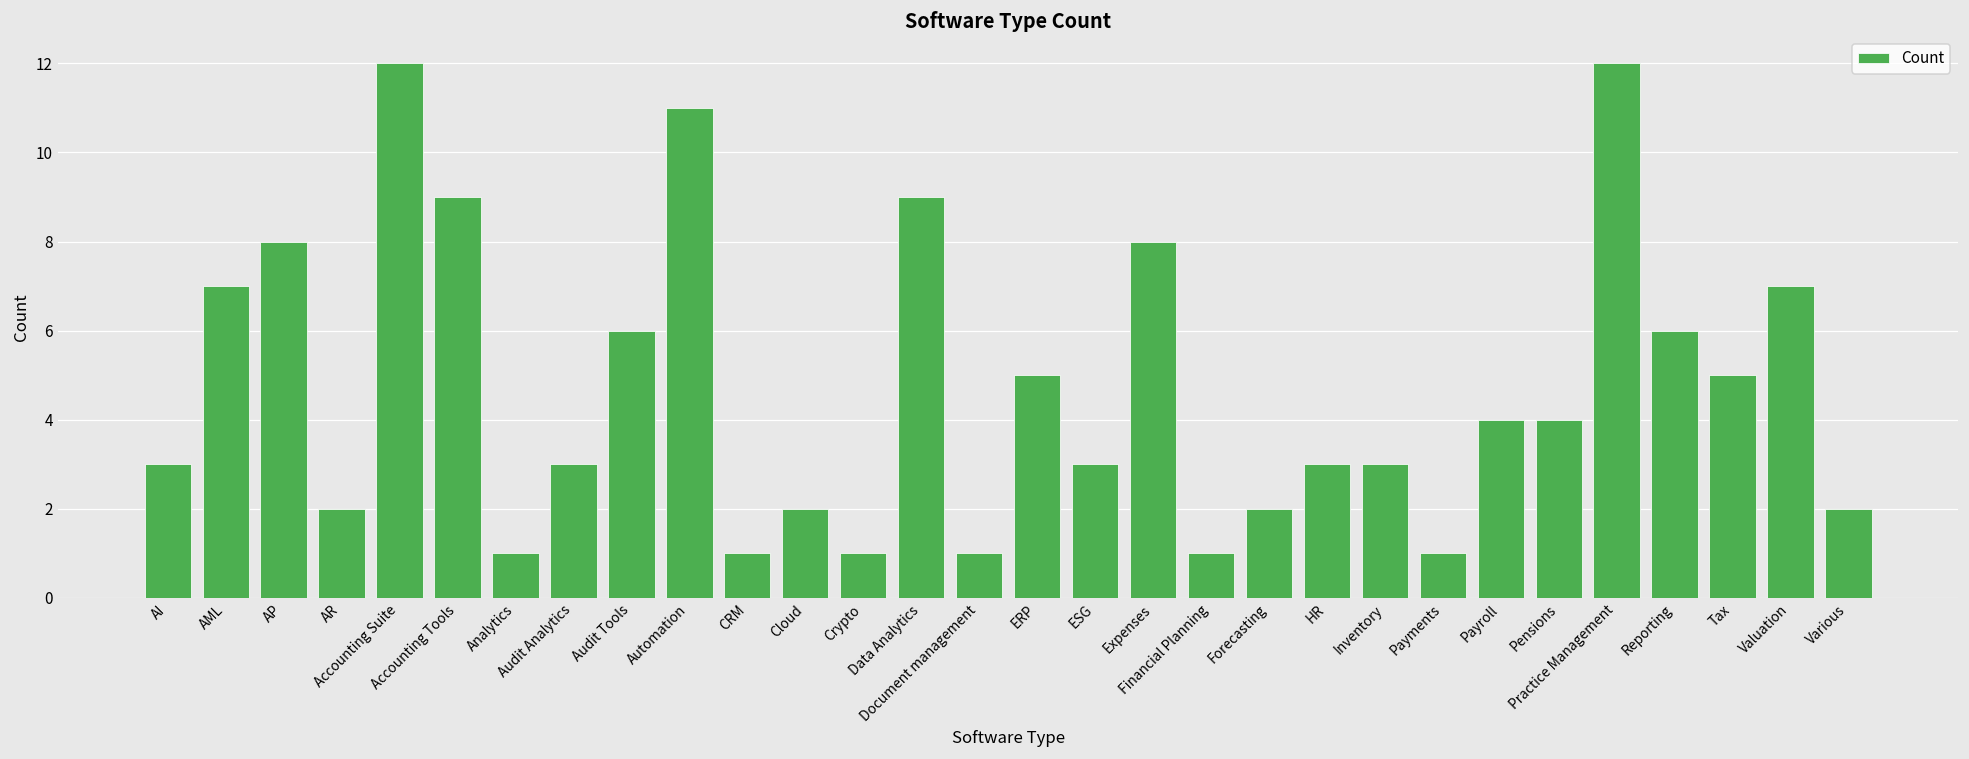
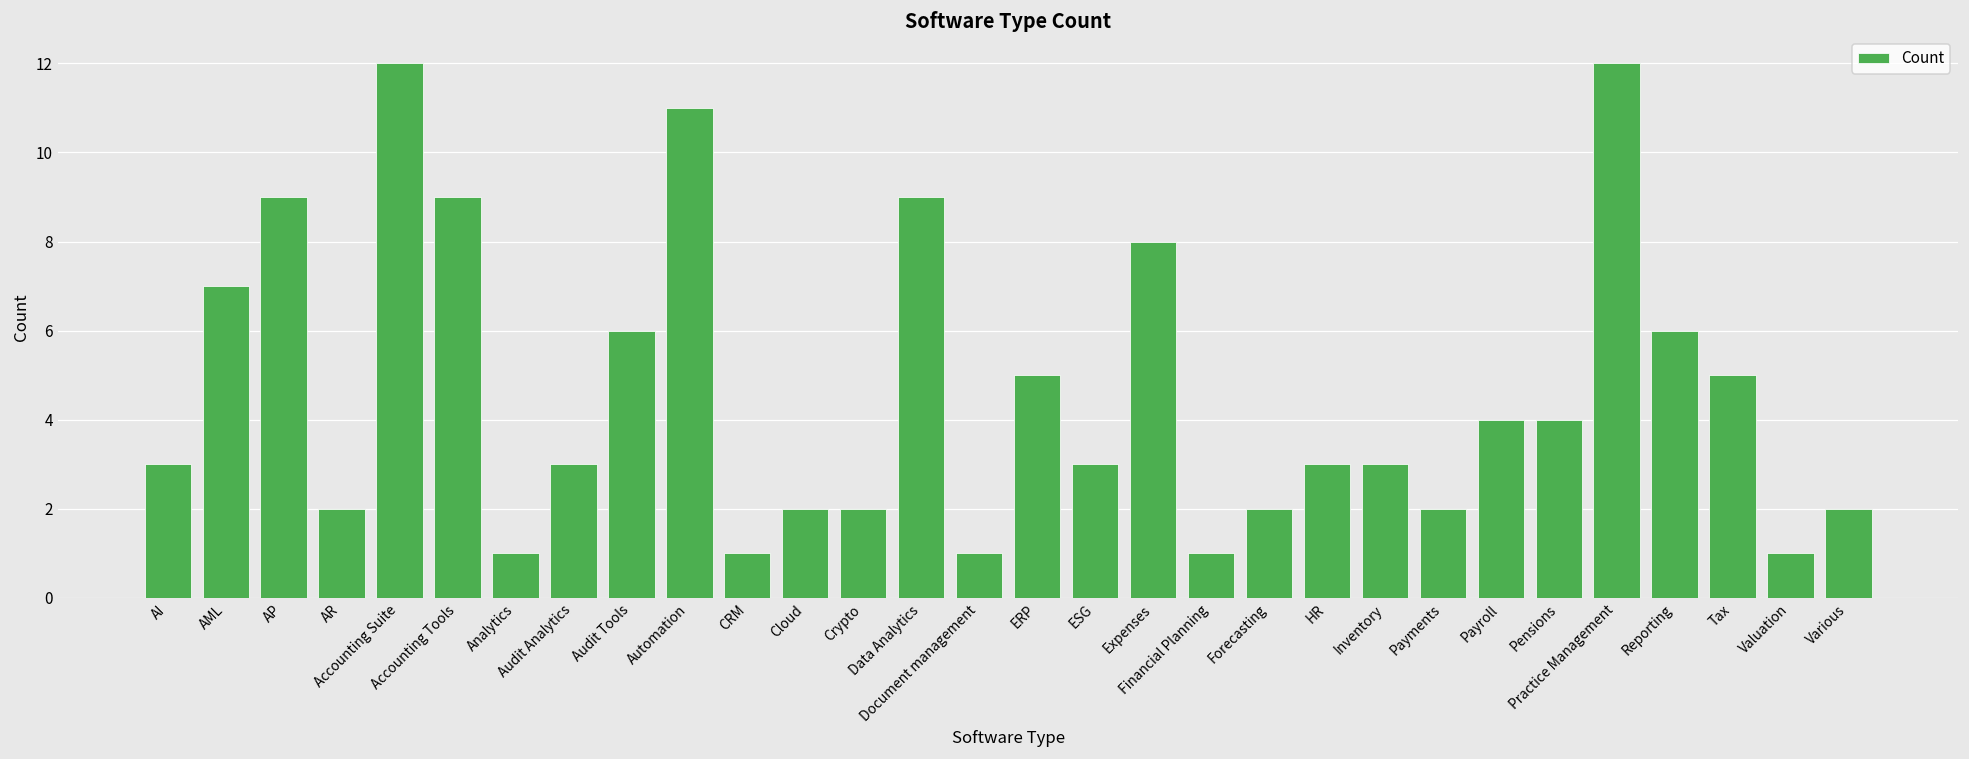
  {
    "AI": 3,
    "AML": 7,
-   "AP": 8,
+   "AP": 9,
    "AR": 2,
    "Accounting Suite": 12,
    "Accounting Tools": 9,
    "Analytics": 1,
    "Audit Analytics": 3,
    "Audit Tools": 6,
    "Automation": 11,
    "CRM": 1,
    "Cloud": 2,
-   "Crypto": 1,
+   "Crypto": 2,
    "Data Analytics": 9,
    "Document management": 1,
    "ERP": 5,
    "ESG": 3,
    "Expenses": 8,
    "Financial Planning": 1,
    "Forecasting": 2,
    "HR": 3,
    "Inventory": 3,
-   "Payments": 1,
+   "Payments": 2,
    "Payroll": 4,
    "Pensions": 4,
    "Practice Management": 12,
    "Reporting": 6,
    "Tax": 5,
-   "Valuation": 7,
+   "Valuation": 1,
    "Various": 2
  }
